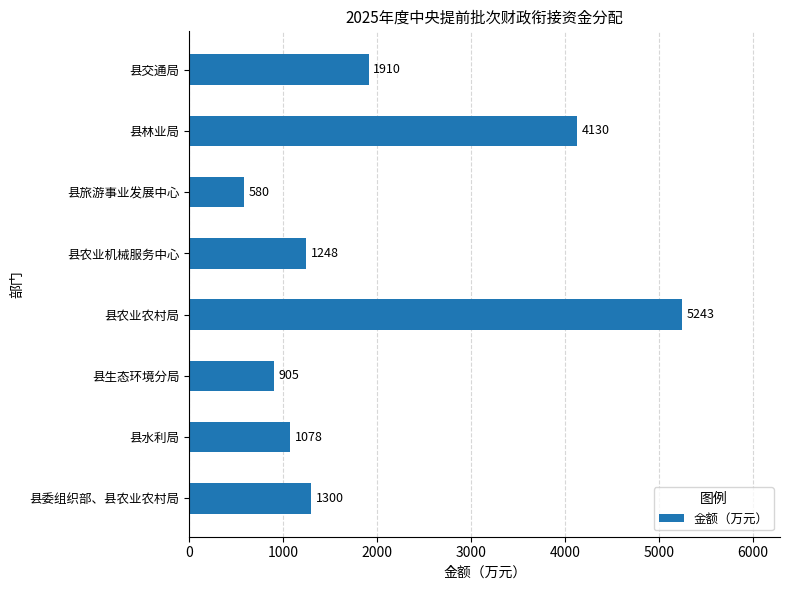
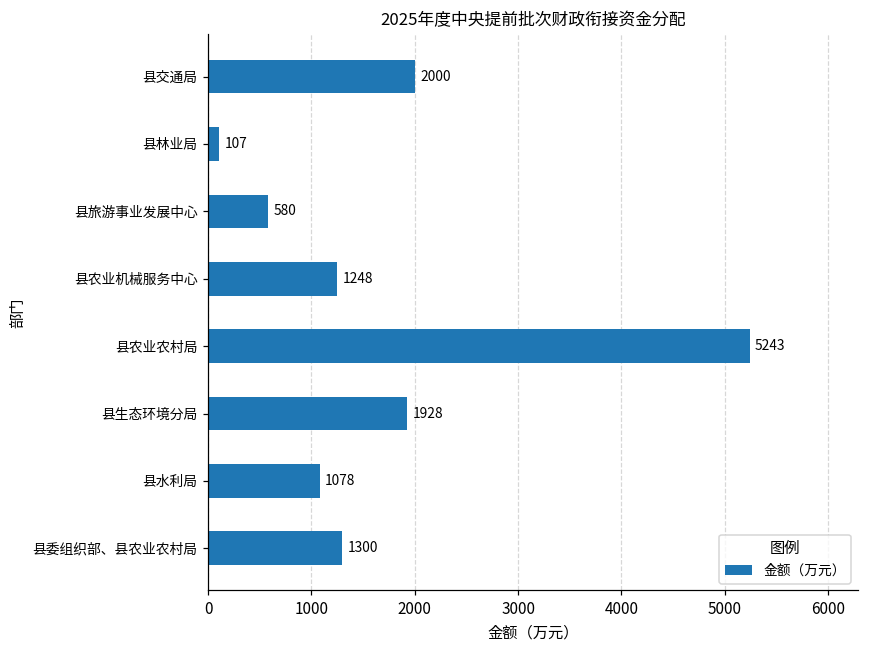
  {
-   "县交通局": 1910,
-   "县林业局": 4130,
+   "县交通局": 2000,
+   "县林业局": 107,
    "县旅游事业发展中心": 580,
    "县农业机械服务中心": 1248,
    "县农业农村局": 5243,
-   "县生态环境分局": 905,
+   "县生态环境分局": 1928,
    "县水利局": 1078,
    "县委组织部、县农业农村局": 1300
  }
